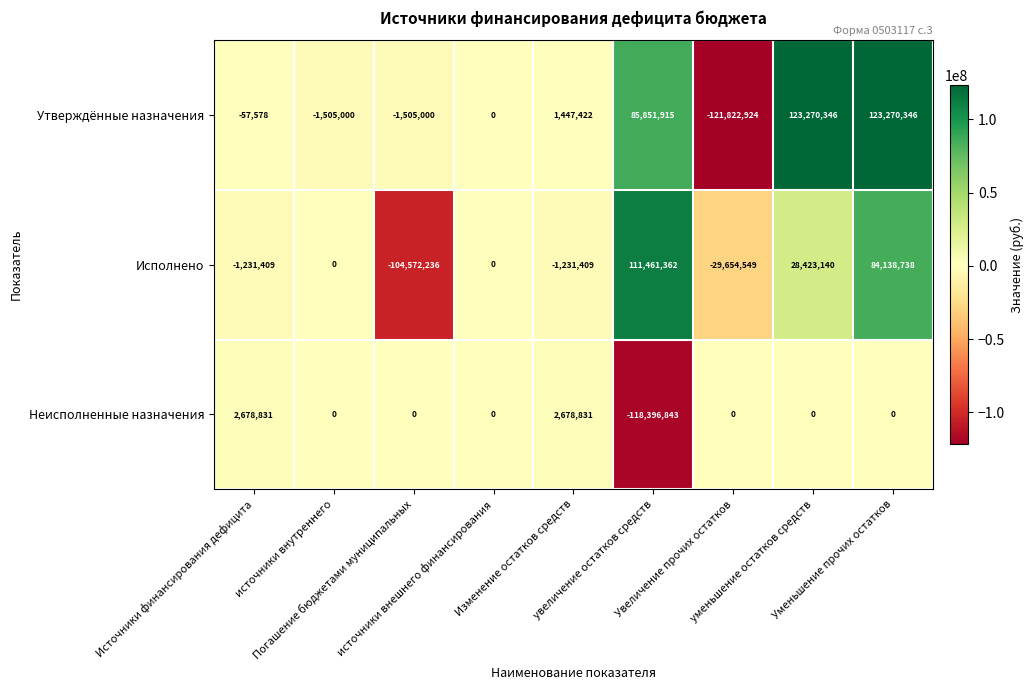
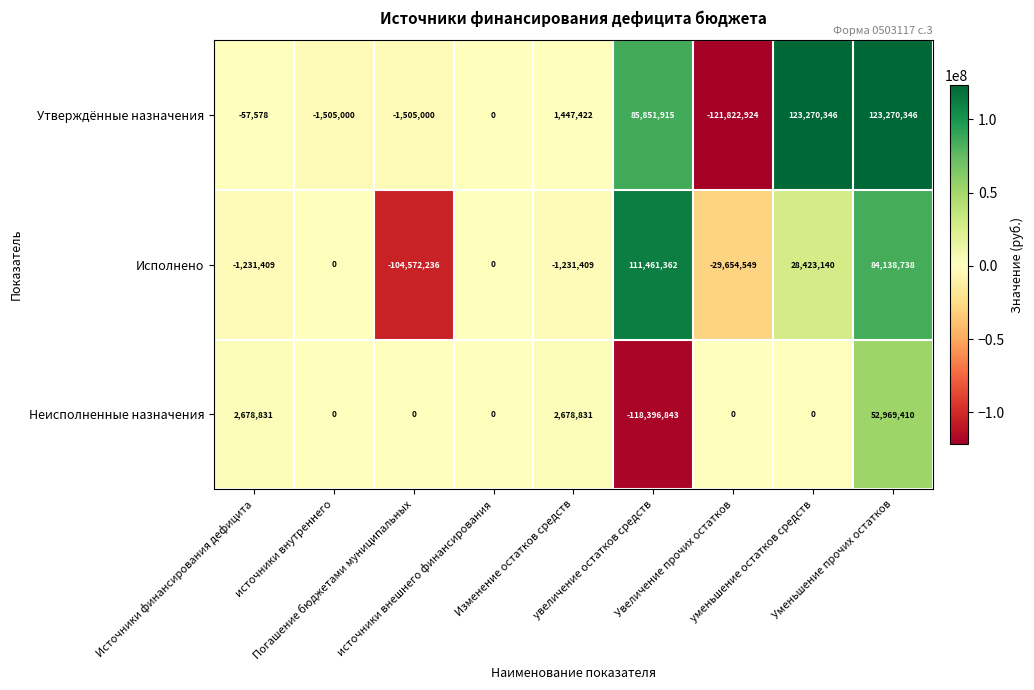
  {
    "Утверждённые назначения": {
      "Источники финансирования дефицита": "-57,578",
      "источники внутреннего": "-1,505,000",
      "Погашение бюджетами муниципальных": "-1,505,000",
      "источники внешнего финансирования": "0",
      "Изменение остатков средств": "1,447,422",
      "увеличение остатков средств": "85,851,915",
      "Увеличение прочих остатков": "-121,822,924",
      "уменьшение остатков средств": "123,270,346",
      "Уменьшение прочих остатков": "123,270,346"
    },
    "Исполнено": {
      "Источники финансирования дефицита": "-1,231,409",
      "источники внутреннего": "0",
      "Погашение бюджетами муниципальных": "-104,572,236",
      "источники внешнего финансирования": "0",
      "Изменение остатков средств": "-1,231,409",
      "увеличение остатков средств": "111,461,362",
      "Увеличение прочих остатков": "-29,654,549",
      "уменьшение остатков средств": "28,423,140",
      "Уменьшение прочих остатков": "84,138,738"
    },
    "Неисполненные назначения": {
      "Источники финансирования дефицита": "2,678,831",
      "источники внутреннего": "0",
      "Погашение бюджетами муниципальных": "0",
      "источники внешнего финансирования": "0",
      "Изменение остатков средств": "2,678,831",
      "увеличение остатков средств": "-118,396,843",
      "Увеличение прочих остатков": "0",
      "уменьшение остатков средств": "0",
-     "Уменьшение прочих остатков": "0"
+     "Уменьшение прочих остатков": "52,969,410"
    }
  }
